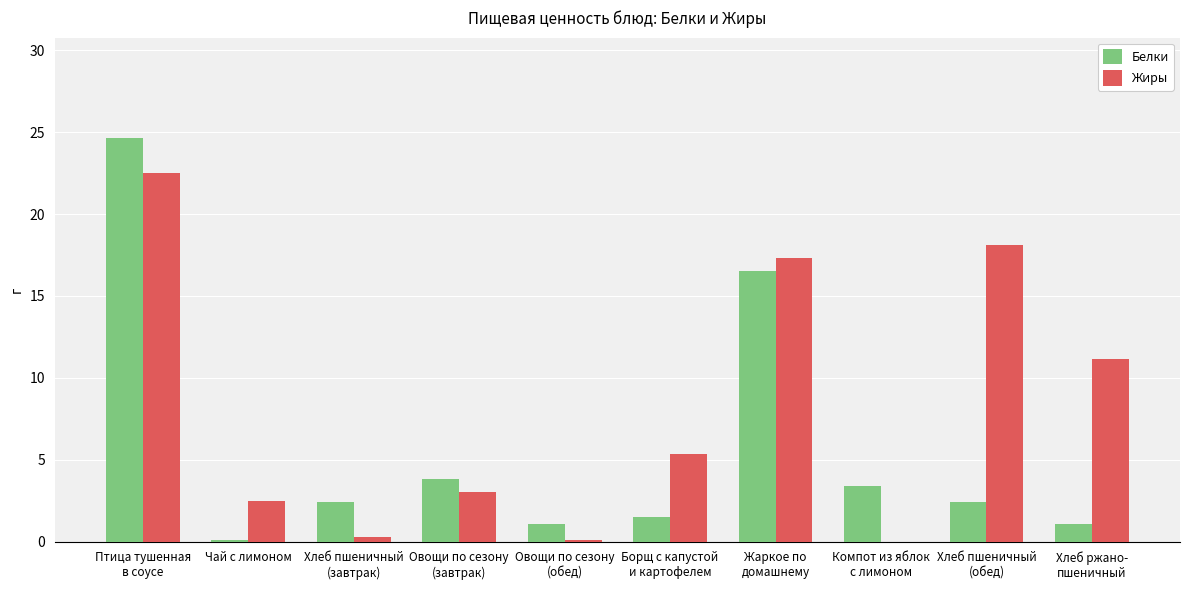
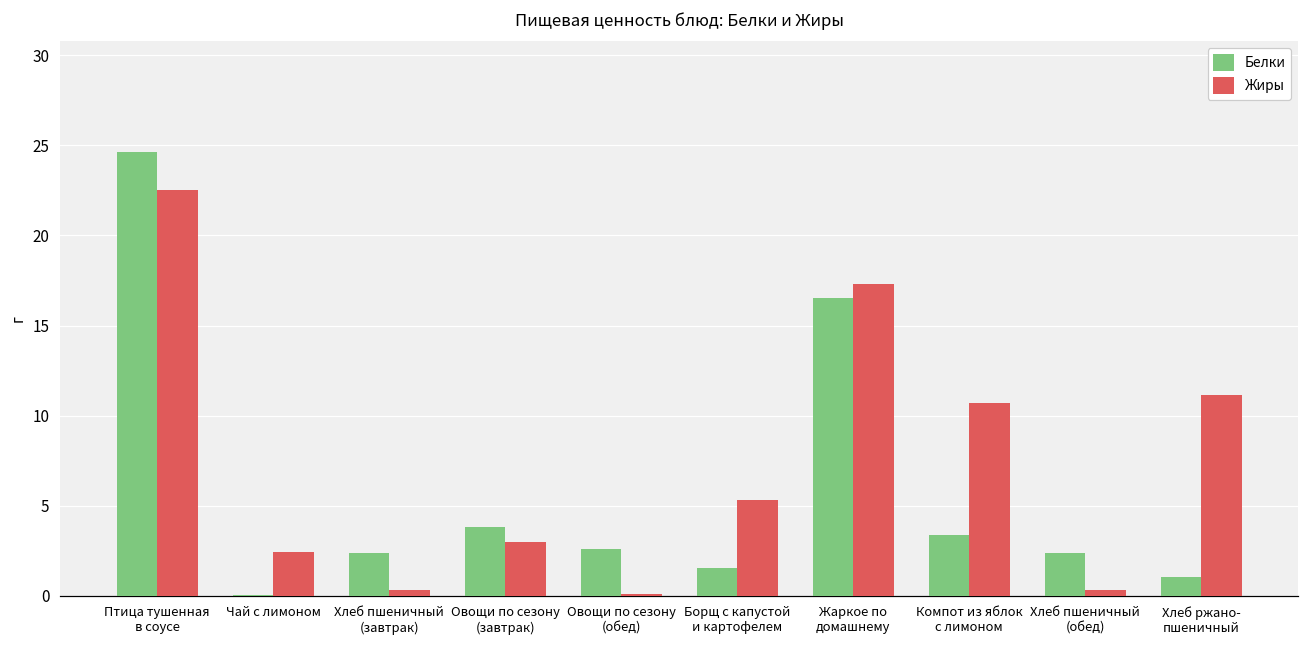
  {
    "Белки": {
      "Птица тушенная в соусе": 24.6,
      "Хлеб пшеничный (завтрак)": 2.4,
      "Овощи по сезону (завтрак)": 3.8,
-     "Овощи по сезону (обед)": 1.1,
+     "Овощи по сезону (обед)": 2.6,
      "Борщ с капустой и картофелем": 1.5,
      "Жаркое по домашнему": 16.5,
      "Компот из яблок с лимоном": 3.4,
      "Хлеб пшеничный (обед)": 2.4,
      "Хлеб ржано- пшеничный": 1.1
    },
    "Жиры": {
      "Птица тушенная в соусе": 22.5,
      "Чай с лимоном": 2.5,
      "Хлеб пшеничный (завтрак)": 0.3,
      "Овощи по сезону (завтрак)": 3.0,
      "Борщ с капустой и картофелем": 5.3,
      "Жаркое по домашнему": 17.3,
-     "Компот из яблок с лимоном": 0.0,
-     "Хлеб пшеничный (обед)": 18.1,
+     "Компот из яблок с лимоном": 10.7,
+     "Хлеб пшеничный (обед)": 0.3,
      "Хлеб ржано- пшеничный": 11.2
    }
  }
